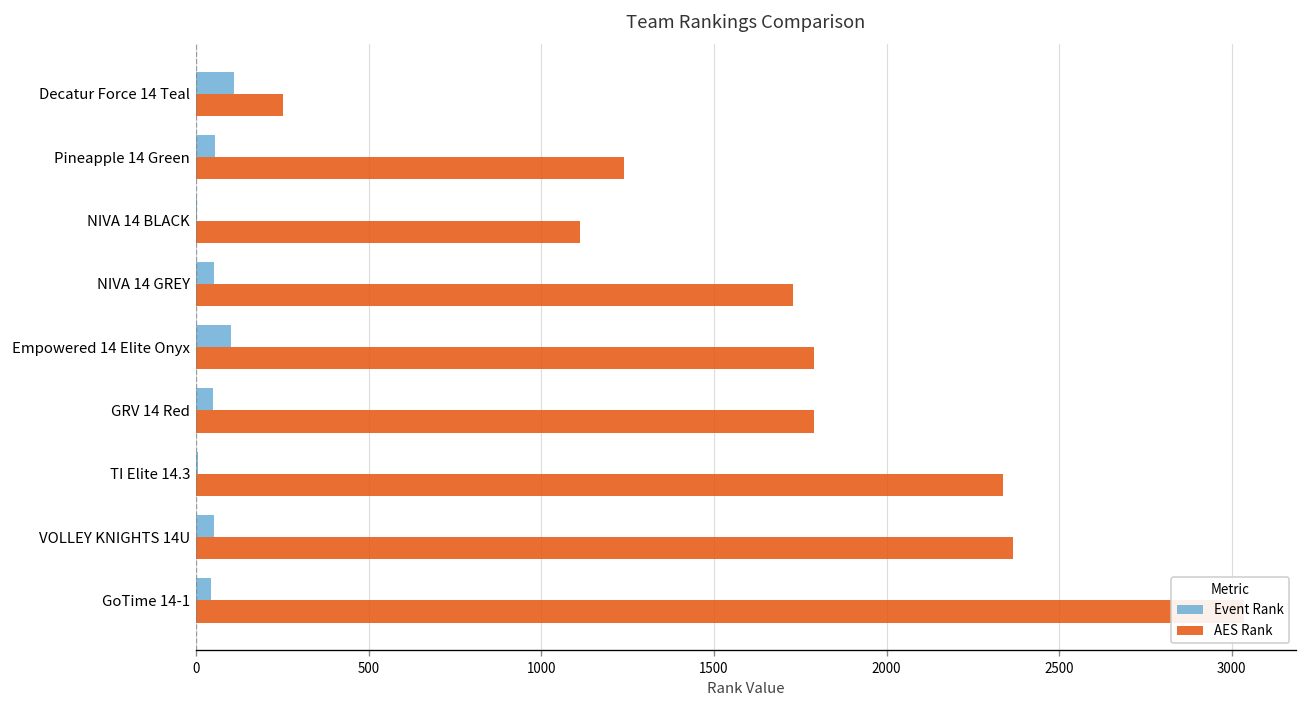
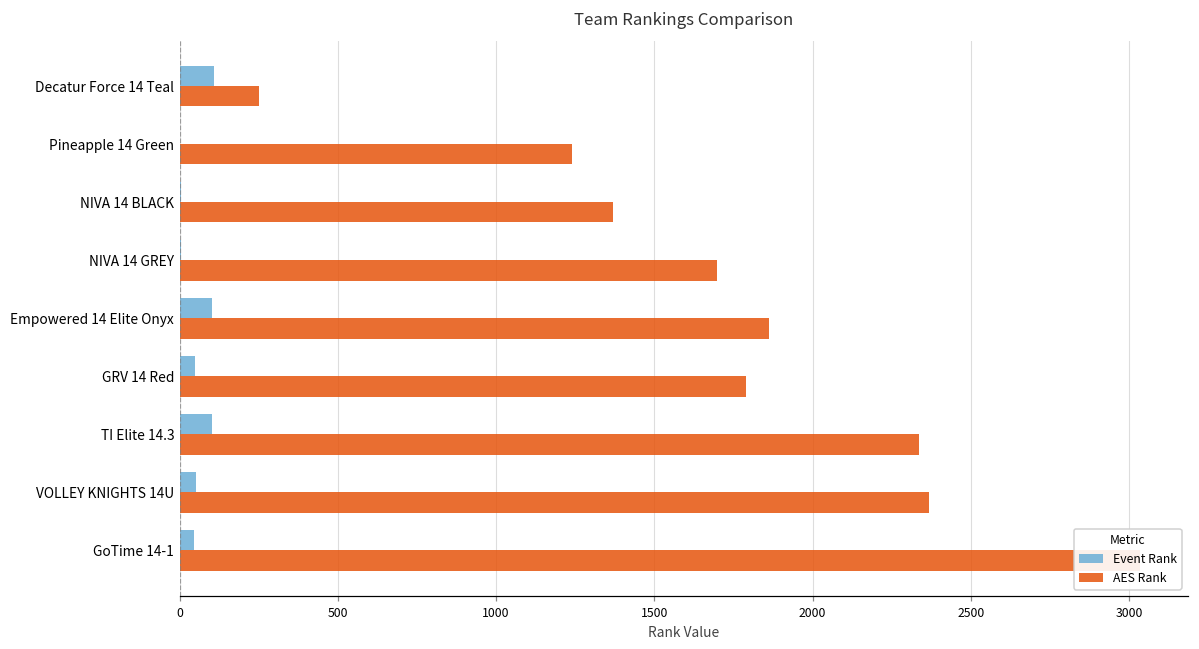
  {
    "Event Rank": {
      "Decatur Force 14 Teal": 110,
-     "Pineapple 14 Green": 50,
-     "NIVA 14 GREY": 50,
+     "Pineapple 14 Green": 0,
+     "NIVA 14 GREY": 0,
      "Empowered 14 Elite Onyx": 100,
      "GRV 14 Red": 50,
-     "TI Elite 14.3": 10,
+     "TI Elite 14.3": 100,
      "VOLLEY KNIGHTS 14U": 50,
      "GoTime 14-1": 50
    },
    "AES Rank": {
      "Decatur Force 14 Teal": 250,
      "Pineapple 14 Green": 1240,
-     "NIVA 14 BLACK": 1110,
-     "NIVA 14 GREY": 1730,
-     "Empowered 14 Elite Onyx": 1790,
+     "NIVA 14 BLACK": 1370,
+     "NIVA 14 GREY": 1700,
+     "Empowered 14 Elite Onyx": 1860,
      "GRV 14 Red": 1790,
      "TI Elite 14.3": 2340,
      "VOLLEY KNIGHTS 14U": 2370
    }
  }
